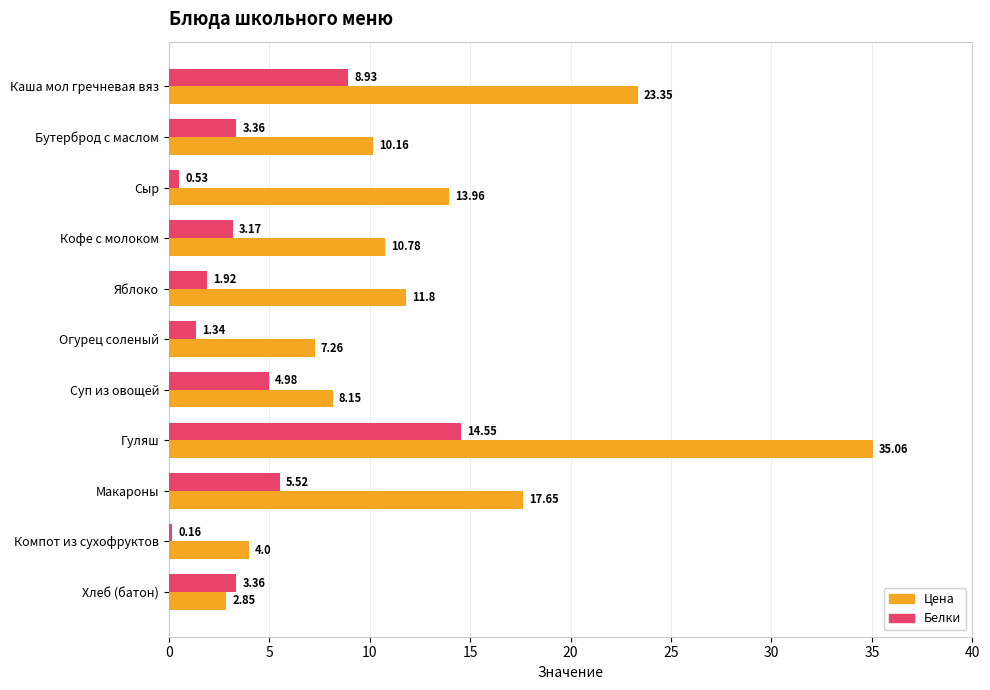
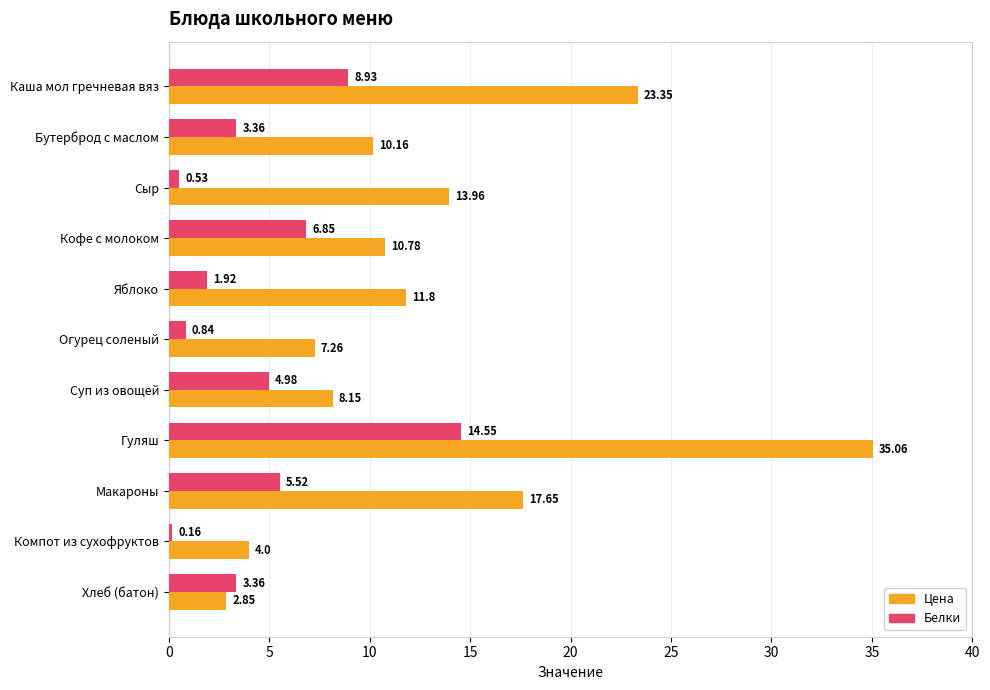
  {
    "Цена": {
      "Каша мол гречневая вяз": 23.35,
      "Бутерброд с маслом": 10.16,
      "Сыр": 13.96,
      "Кофе с молоком": 10.78,
      "Яблоко": 11.8,
      "Огурец соленый": 7.26,
      "Суп из овощей": 8.15,
      "Гуляш": 35.06,
      "Макароны": 17.65,
      "Компот из сухофруктов": 4.0,
      "Хлеб (батон)": 2.85
    },
    "Белки": {
      "Каша мол гречневая вяз": 8.93,
      "Бутерброд с маслом": 3.36,
      "Сыр": 0.53,
-     "Кофе с молоком": 3.17,
+     "Кофе с молоком": 6.85,
      "Яблоко": 1.92,
-     "Огурец соленый": 1.34,
+     "Огурец соленый": 0.84,
      "Суп из овощей": 4.98,
      "Гуляш": 14.55,
      "Макароны": 5.52,
      "Компот из сухофруктов": 0.16,
      "Хлеб (батон)": 3.36
    }
  }
